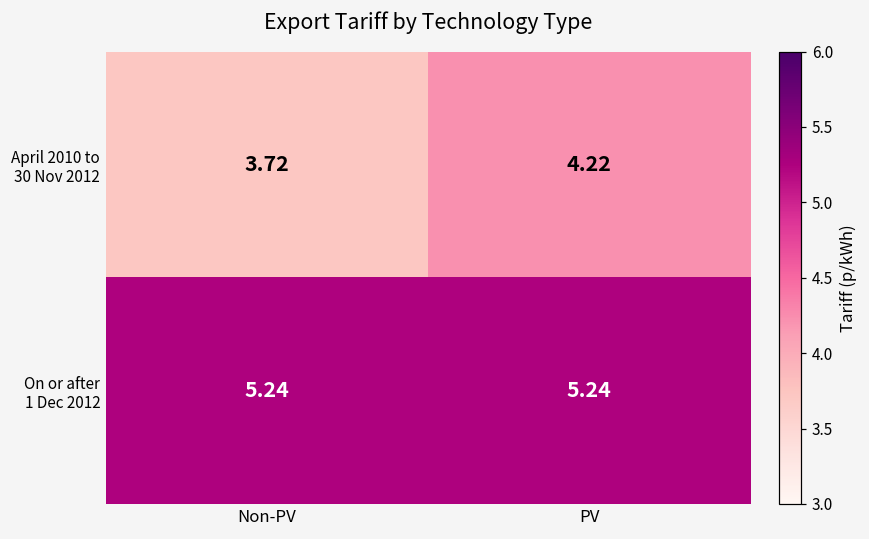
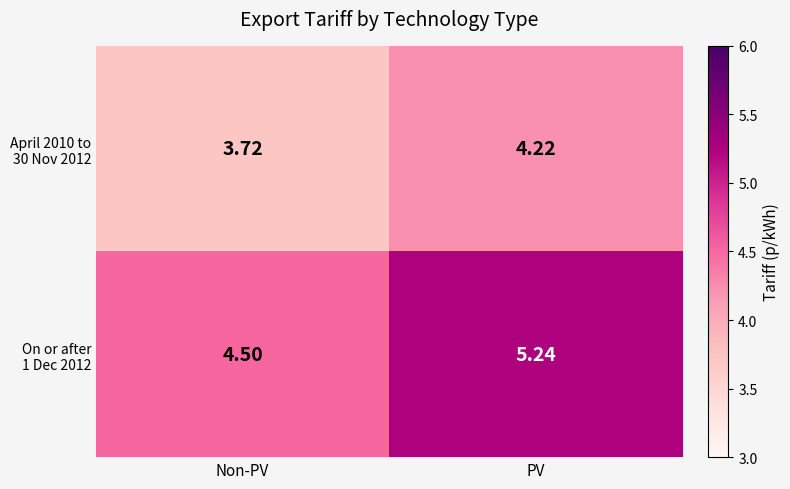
  {
    "April 2010 to 30 Nov 2012": {
      "Non-PV": 3.72,
      "PV": 4.22
    },
    "On or after 1 Dec 2012": {
-     "Non-PV": 5.24,
+     "Non-PV": 4.50,
      "PV": 5.24
    }
  }
